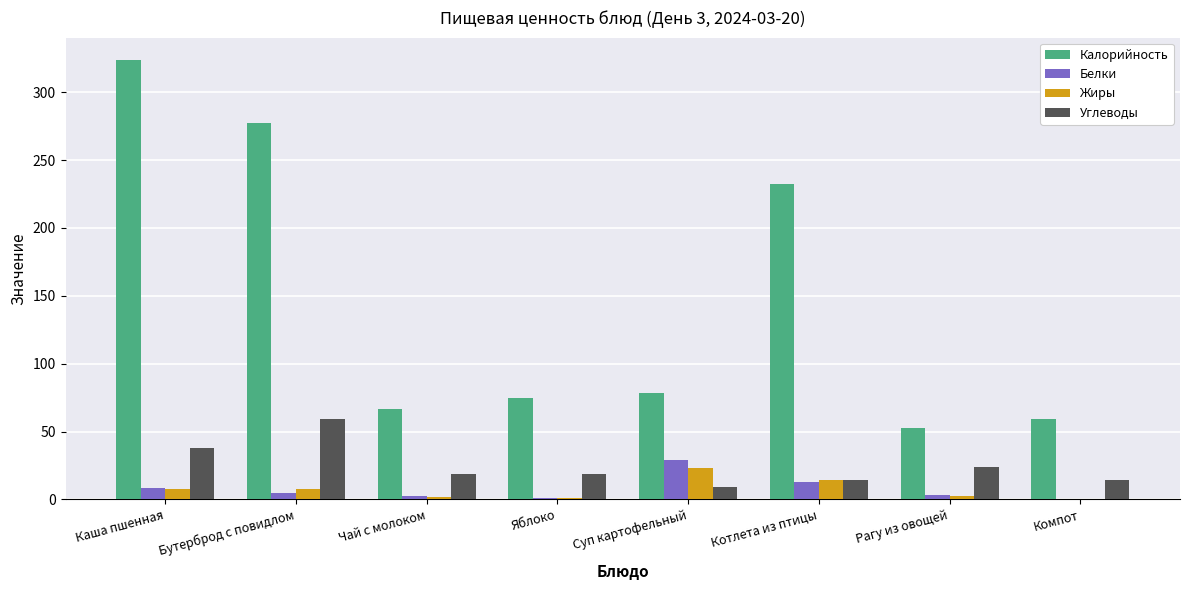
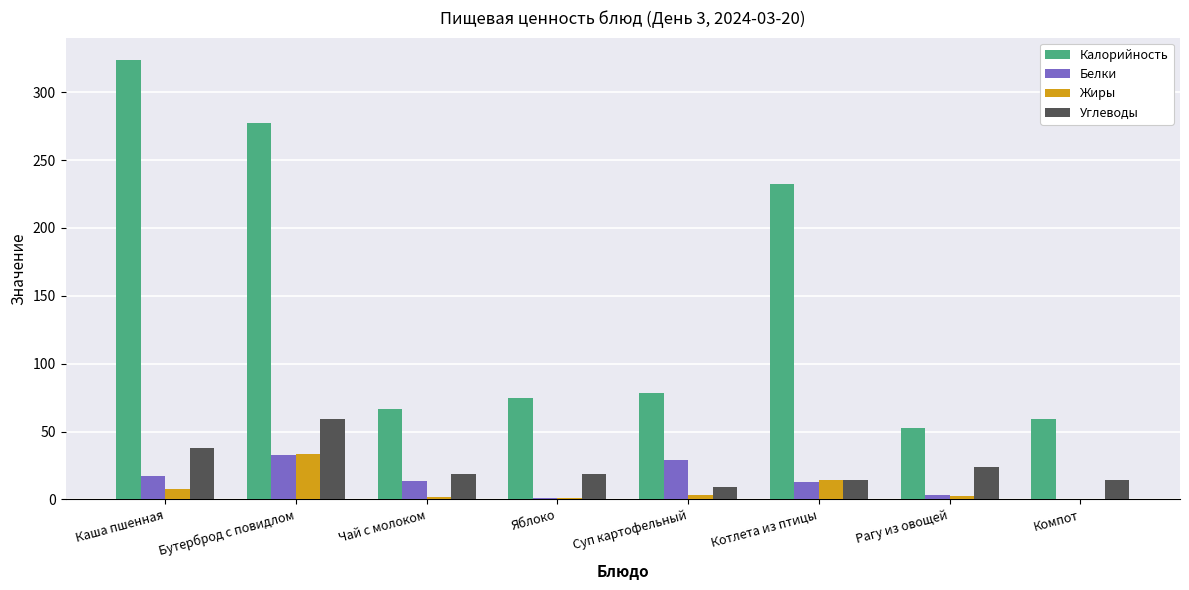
  {
    "Калорийность": {
      "Каша пшенная": 324,
      "Бутерброд с повидлом": 277,
      "Чай с молоком": 67,
      "Яблоко": 75,
      "Суп картофельный": 79,
      "Котлета из птицы": 233,
      "Рагу из овощей": 53,
      "Компот": 59
    },
    "Белки": {
-     "Каша пшенная": 8,
-     "Бутерброд с повидлом": 5,
-     "Чай с молоком": 3,
+     "Каша пшенная": 17,
+     "Бутерброд с повидлом": 33,
+     "Чай с молоком": 14,
      "Суп картофельный": 29,
      "Котлета из птицы": 13,
      "Рагу из овощей": 3
    },
    "Жиры": {
      "Каша пшенная": 8,
-     "Бутерброд с повидлом": 7,
-     "Суп картофельный": 23,
+     "Бутерброд с повидлом": 34,
+     "Суп картофельный": 3,
      "Котлета из птицы": 15,
      "Рагу из овощей": 3
    },
    "Углеводы": {
      "Каша пшенная": 38,
      "Бутерброд с повидлом": 59,
      "Чай с молоком": 19,
      "Яблоко": 19,
      "Суп картофельный": 9,
      "Котлета из птицы": 14,
      "Рагу из овощей": 24,
      "Компот": 14
    }
  }
